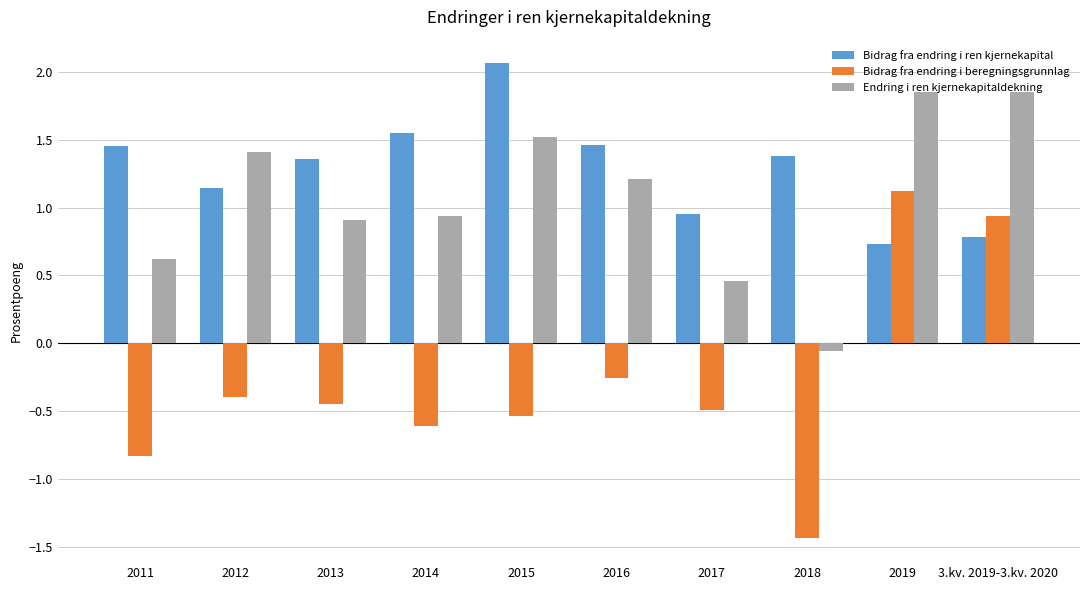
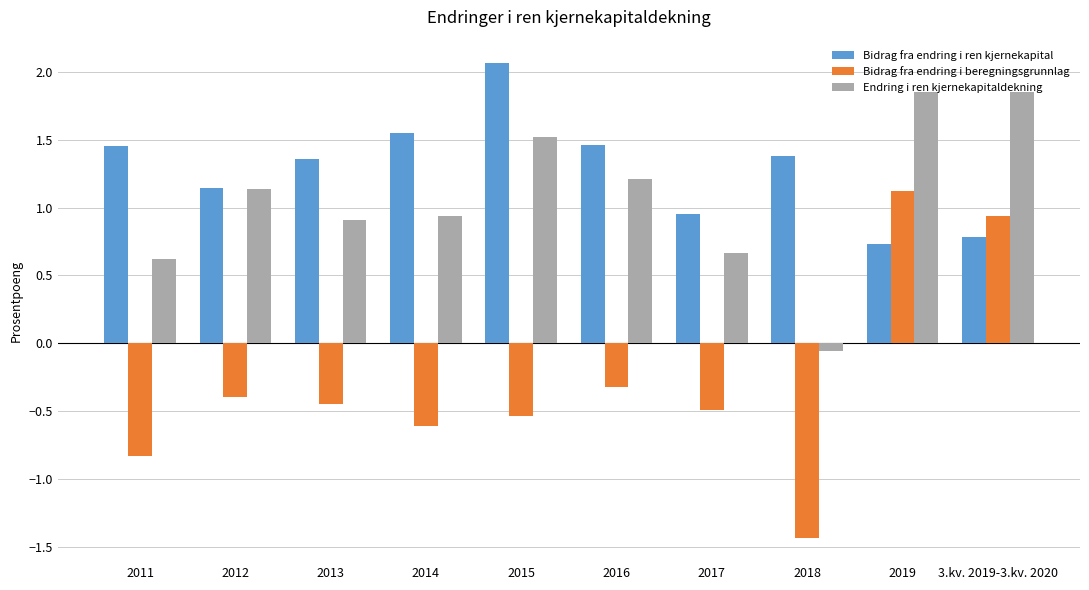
  {
    "Bidrag fra endring i ren kjernekapital": {
      "2011": 1.45,
      "2012": 1.14,
      "2013": 1.36,
      "2014": 1.55,
      "2015": 2.06,
      "2016": 1.46,
      "2017": 0.95,
      "2018": 1.38,
      "2019": 0.73,
      "3.kv. 2019-3.kv. 2020": 0.79
    },
    "Bidrag fra endring i beregningsgrunnlag": {
      "2011": -0.83,
      "2012": -0.39,
      "2013": -0.45,
      "2014": -0.61,
      "2015": -0.54,
-     "2016": -0.25,
+     "2016": -0.32,
      "2017": -0.49,
      "2018": -1.44,
      "2019": 1.12,
      "3.kv. 2019-3.kv. 2020": 0.94
    },
    "Endring i ren kjernekapitaldekning": {
      "2011": 0.62,
-     "2012": 1.41,
+     "2012": 1.14,
      "2013": 0.91,
      "2014": 0.94,
      "2015": 1.52,
      "2016": 1.21,
-     "2017": 0.46,
+     "2017": 0.67,
      "2018": -0.06,
      "2019": 1.85,
      "3.kv. 2019-3.kv. 2020": 1.85
    }
  }
